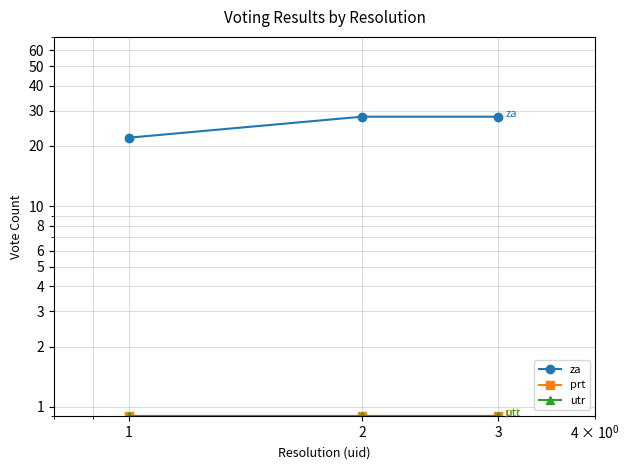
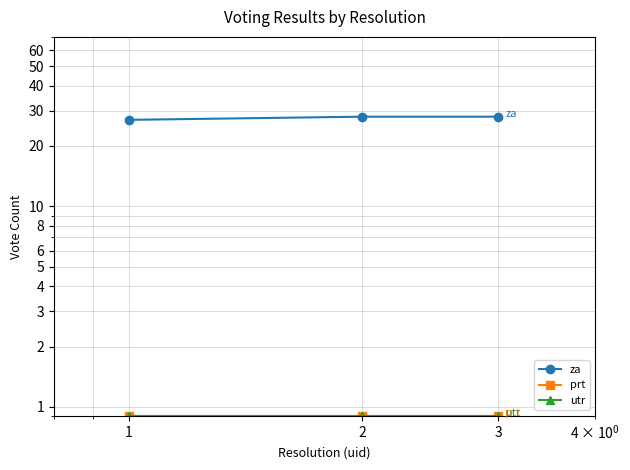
  {
    "za": {
-     "1": 22,
+     "1": 27,
      "2": 28,
      "3": 28
    },
    "utr": {
      "1": 0.9,
      "2": 0.9,
      "3": 0.9
    }
  }
